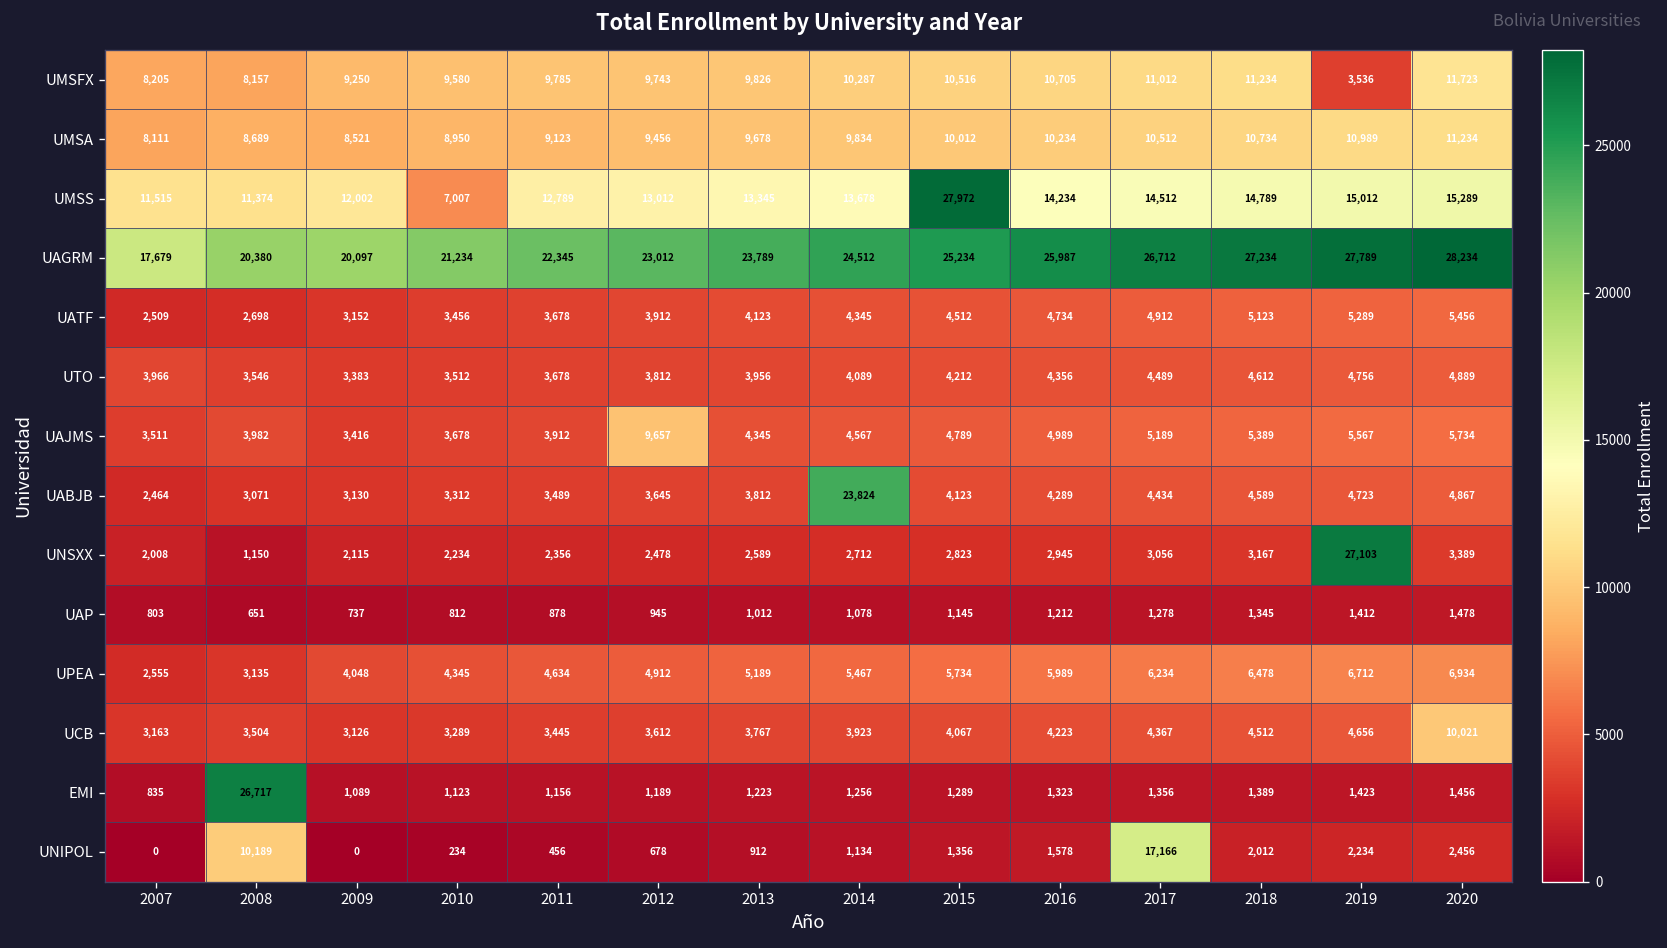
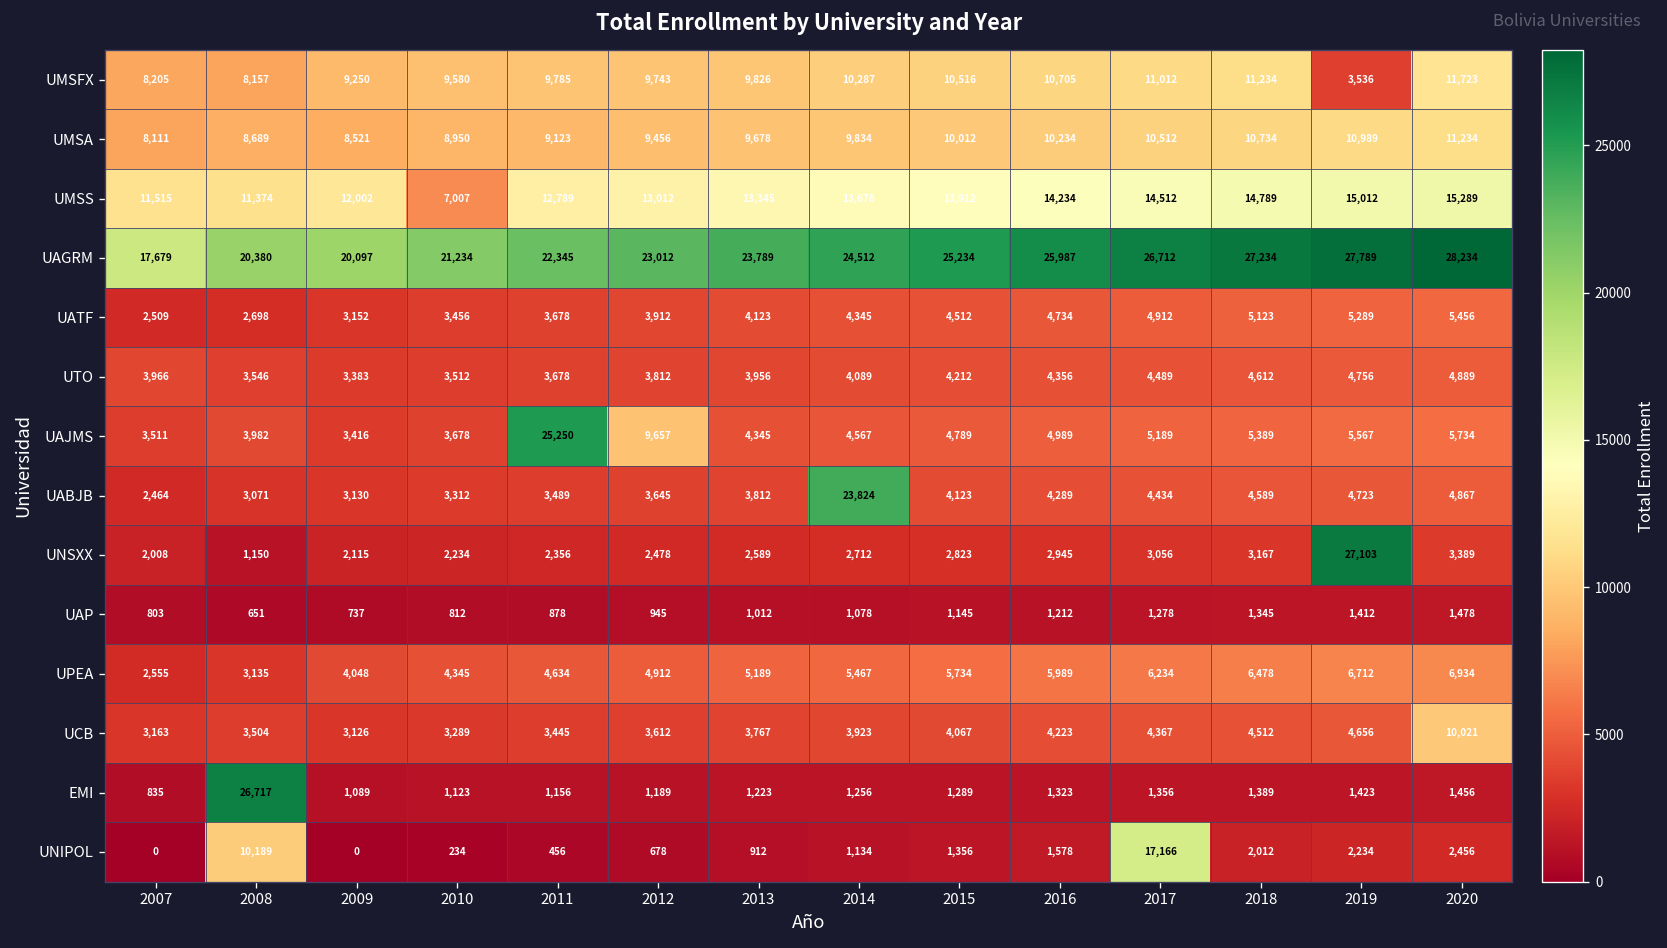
  {
    "UMSFX": {
      "2007": "8,205",
      "2008": "8,157",
      "2009": "9,250",
      "2010": "9,580",
      "2011": "9,785",
      "2012": "9,743",
      "2013": "9,826",
      "2014": "10,287",
      "2015": "10,516",
      "2016": "10,705",
      "2017": "11,012",
      "2018": "11,234",
      "2019": "3,536",
      "2020": "11,723"
    },
    "UMSA": {
      "2007": "8,111",
      "2008": "8,689",
      "2009": "8,521",
      "2010": "8,950",
      "2011": "9,123",
      "2012": "9,456",
      "2013": "9,678",
      "2014": "9,834",
      "2015": "10,012",
      "2016": "10,234",
      "2017": "10,512",
      "2018": "10,734",
      "2019": "10,989",
      "2020": "11,234"
    },
    "UMSS": {
      "2007": "11,515",
      "2008": "11,374",
      "2009": "12,002",
      "2010": "7,007",
      "2011": "12,789",
      "2012": "13,012",
      "2013": "13,345",
      "2014": "13,678",
-     "2015": "27,972",
+     "2015": "13,912",
      "2016": "14,234",
      "2017": "14,512",
      "2018": "14,789",
      "2019": "15,012",
      "2020": "15,289"
    },
    "UAGRM": {
      "2007": "17,679",
      "2008": "20,380",
      "2009": "20,097",
      "2010": "21,234",
      "2011": "22,345",
      "2012": "23,012",
      "2013": "23,789",
      "2014": "24,512",
      "2015": "25,234",
      "2016": "25,987",
      "2017": "26,712",
      "2018": "27,234",
      "2019": "27,789",
      "2020": "28,234"
    },
    "UATF": {
      "2007": "2,509",
      "2008": "2,698",
      "2009": "3,152",
      "2010": "3,456",
      "2011": "3,678",
      "2012": "3,912",
      "2013": "4,123",
      "2014": "4,345",
      "2015": "4,512",
      "2016": "4,734",
      "2017": "4,912",
      "2018": "5,123",
      "2019": "5,289",
      "2020": "5,456"
    },
    "UTO": {
      "2007": "3,966",
      "2008": "3,546",
      "2009": "3,383",
      "2010": "3,512",
      "2011": "3,678",
      "2012": "3,812",
      "2013": "3,956",
      "2014": "4,089",
      "2015": "4,212",
      "2016": "4,356",
      "2017": "4,489",
      "2018": "4,612",
      "2019": "4,756",
      "2020": "4,889"
    },
    "UAJMS": {
      "2007": "3,511",
      "2008": "3,982",
      "2009": "3,416",
      "2010": "3,678",
-     "2011": "3,912",
+     "2011": "25,250",
      "2012": "9,657",
      "2013": "4,345",
      "2014": "4,567",
      "2015": "4,789",
      "2016": "4,989",
      "2017": "5,189",
      "2018": "5,389",
      "2019": "5,567",
      "2020": "5,734"
    },
    "UABJB": {
      "2007": "2,464",
      "2008": "3,071",
      "2009": "3,130",
      "2010": "3,312",
      "2011": "3,489",
      "2012": "3,645",
      "2013": "3,812",
      "2014": "23,824",
      "2015": "4,123",
      "2016": "4,289",
      "2017": "4,434",
      "2018": "4,589",
      "2019": "4,723",
      "2020": "4,867"
    },
    "UNSXX": {
      "2007": "2,008",
      "2008": "1,150",
      "2009": "2,115",
      "2010": "2,234",
      "2011": "2,356",
      "2012": "2,478",
      "2013": "2,589",
      "2014": "2,712",
      "2015": "2,823",
      "2016": "2,945",
      "2017": "3,056",
      "2018": "3,167",
      "2019": "27,103",
      "2020": "3,389"
    },
    "UAP": {
      "2007": "803",
      "2008": "651",
      "2009": "737",
      "2010": "812",
      "2011": "878",
      "2012": "945",
      "2013": "1,012",
      "2014": "1,078",
      "2015": "1,145",
      "2016": "1,212",
      "2017": "1,278",
      "2018": "1,345",
      "2019": "1,412",
      "2020": "1,478"
    },
    "UPEA": {
      "2007": "2,555",
      "2008": "3,135",
      "2009": "4,048",
      "2010": "4,345",
      "2011": "4,634",
      "2012": "4,912",
      "2013": "5,189",
      "2014": "5,467",
      "2015": "5,734",
      "2016": "5,989",
      "2017": "6,234",
      "2018": "6,478",
      "2019": "6,712",
      "2020": "6,934"
    },
    "UCB": {
      "2007": "3,163",
      "2008": "3,504",
      "2009": "3,126",
      "2010": "3,289",
      "2011": "3,445",
      "2012": "3,612",
      "2013": "3,767",
      "2014": "3,923",
      "2015": "4,067",
      "2016": "4,223",
      "2017": "4,367",
      "2018": "4,512",
      "2019": "4,656",
      "2020": "10,021"
    },
    "EMI": {
      "2007": "835",
      "2008": "26,717",
      "2009": "1,089",
      "2010": "1,123",
      "2011": "1,156",
      "2012": "1,189",
      "2013": "1,223",
      "2014": "1,256",
      "2015": "1,289",
      "2016": "1,323",
      "2017": "1,356",
      "2018": "1,389",
      "2019": "1,423",
      "2020": "1,456"
    },
    "UNIPOL": {
      "2007": "0",
      "2008": "10,189",
      "2009": "0",
      "2010": "234",
      "2011": "456",
      "2012": "678",
      "2013": "912",
      "2014": "1,134",
      "2015": "1,356",
      "2016": "1,578",
      "2017": "17,166",
      "2018": "2,012",
      "2019": "2,234",
      "2020": "2,456"
    }
  }
